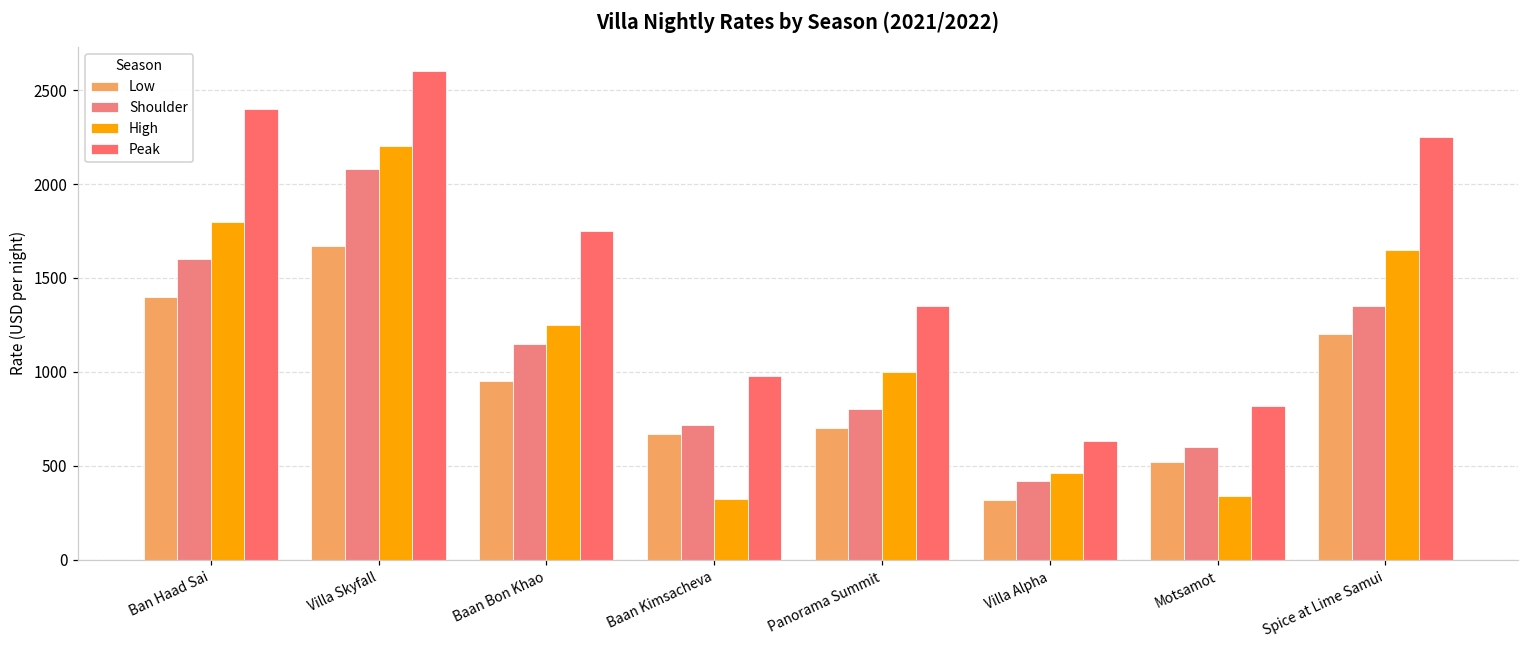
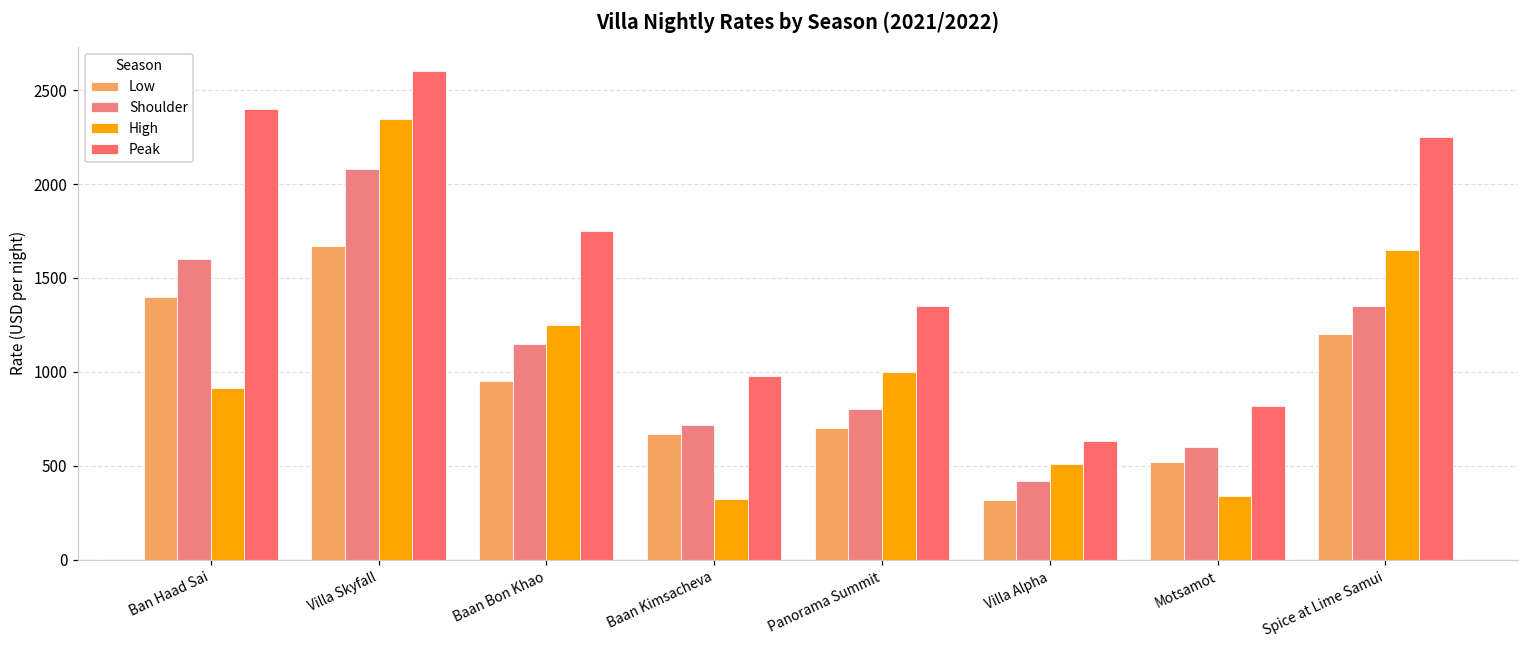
  {
    "High": {
-     "Ban Haad Sai": 1800,
-     "Villa Skyfall": 2200,
+     "Ban Haad Sai": 910,
+     "Villa Skyfall": 2350,
      "Baan Bon Khao": 1250,
      "Baan Kimsacheva": 330,
      "Panorama Summit": 1000,
-     "Villa Alpha": 460,
+     "Villa Alpha": 510,
      "Motsamot": 340,
      "Spice at Lime Samui": 1650
    }
  }
